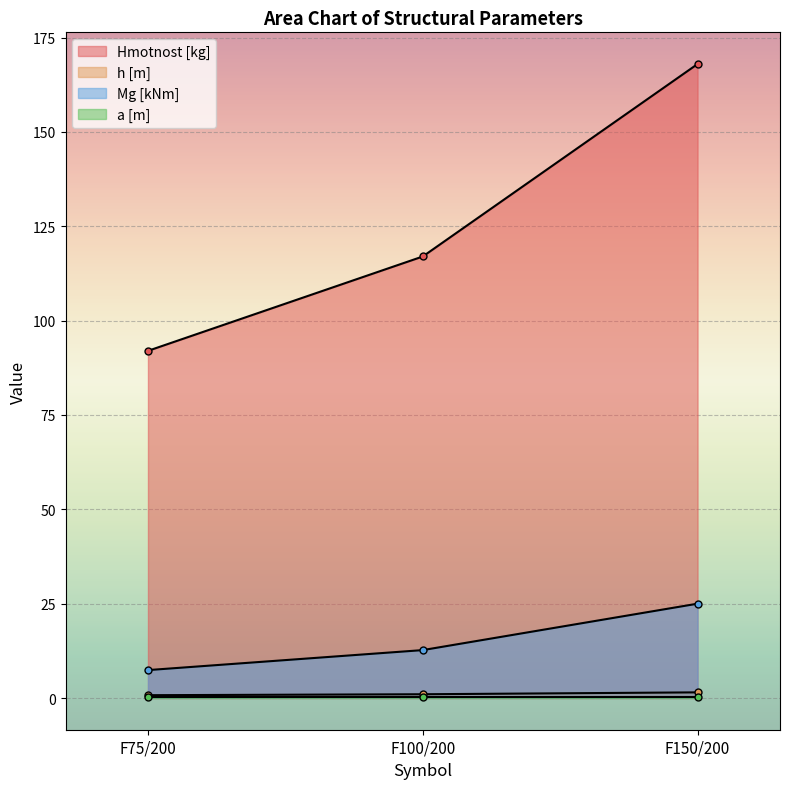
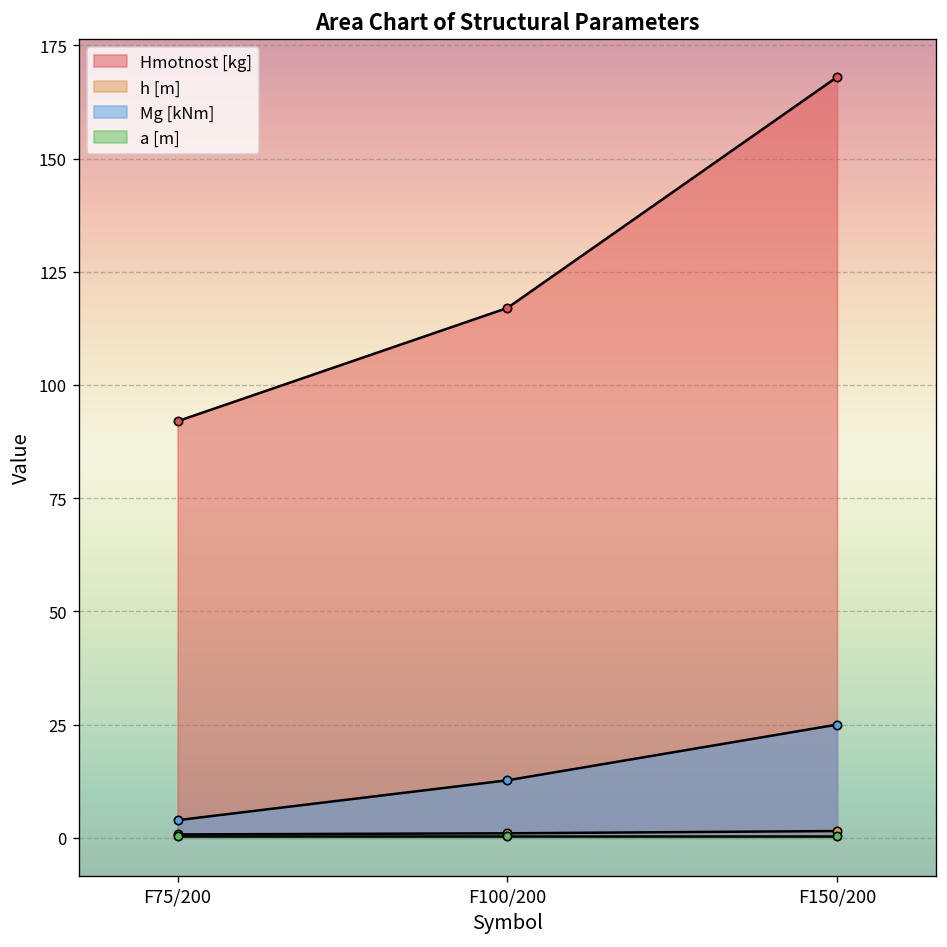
  {
    "Mg [kNm]": {
-     "F75/200": 7,
+     "F75/200": 4,
      "F100/200": 13,
      "F150/200": 25
    },
    "a [m]": {
      "F100/200": 0,
      "F150/200": 0
    }
  }
